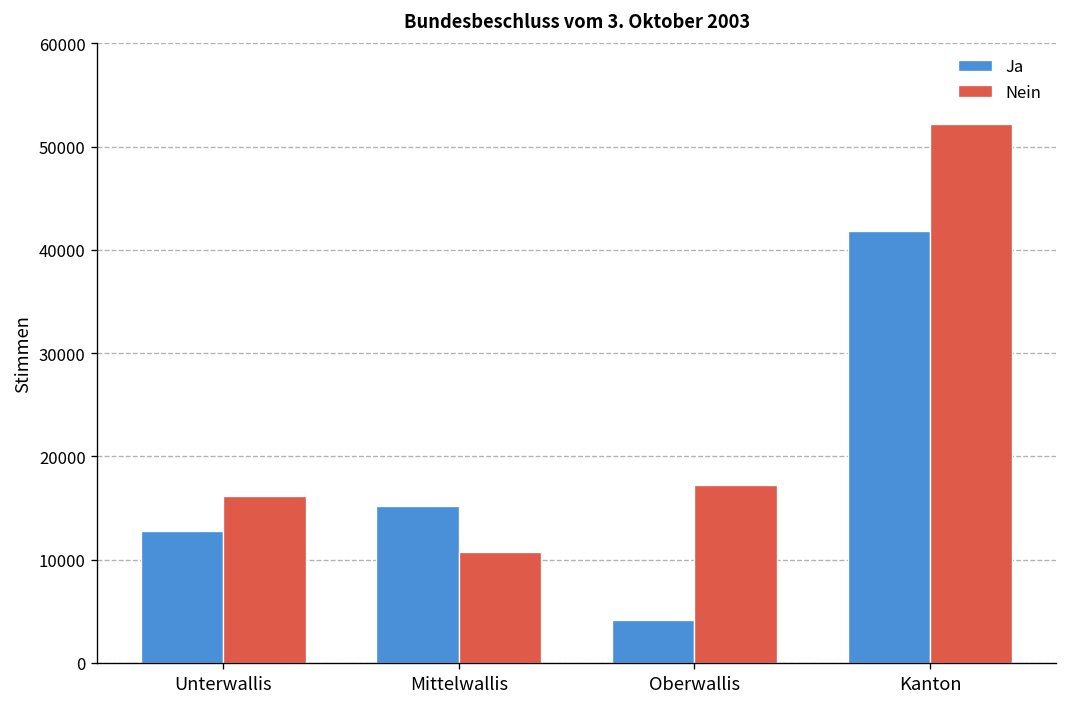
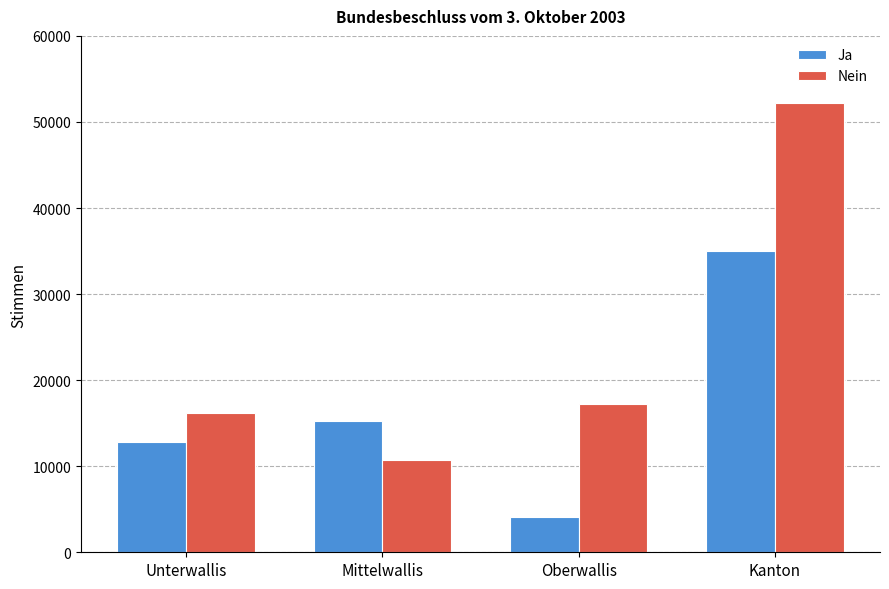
  {
    "Ja": {
      "Unterwallis": 13000,
      "Mittelwallis": 15000,
      "Oberwallis": 4000,
-     "Kanton": 42000
+     "Kanton": 35000
    },
    "Nein": {
      "Unterwallis": 16000,
      "Mittelwallis": 11000,
      "Oberwallis": 17000,
      "Kanton": 52000
    }
  }
